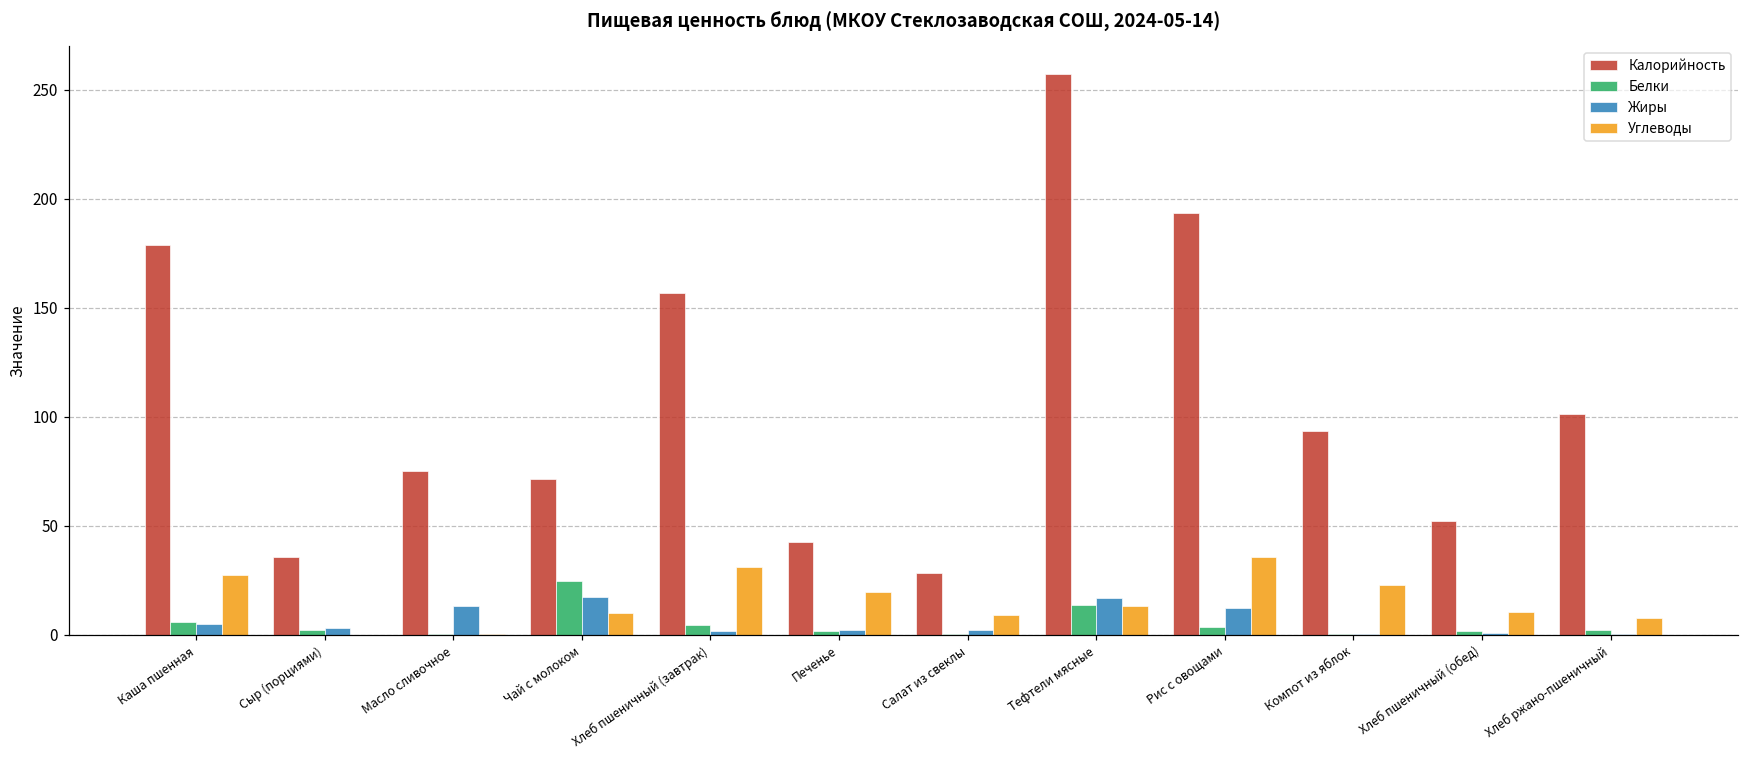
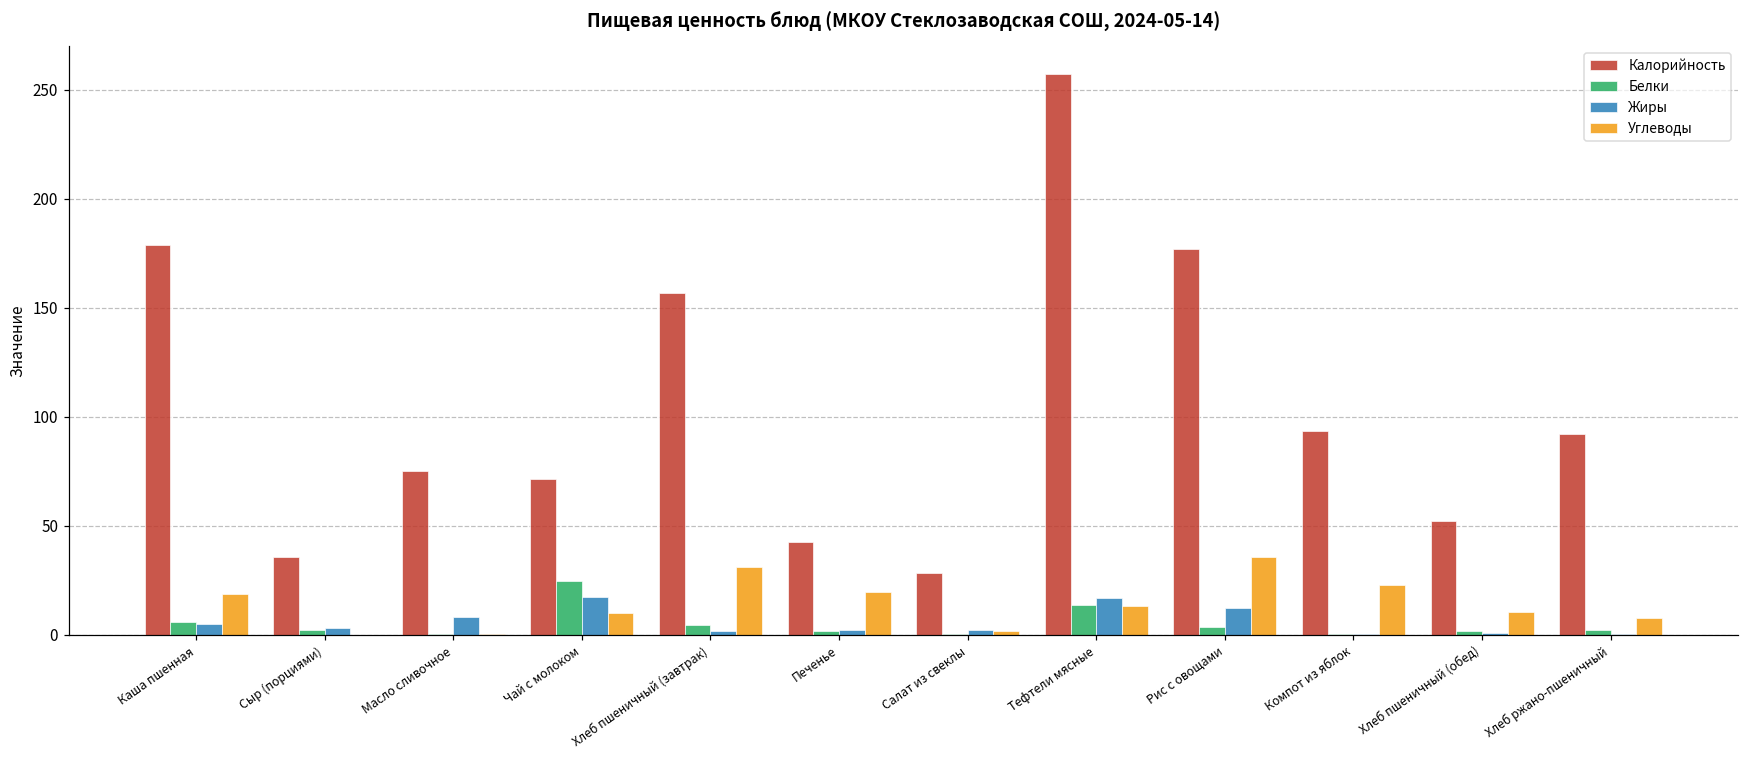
  {
    "Калорийность": {
      "Каша пшенная": 179,
      "Сыр (порциями)": 36,
      "Масло сливочное": 75,
      "Чай с молоком": 72,
      "Хлеб пшеничный (завтрак)": 157,
      "Печенье": 42,
      "Салат из свеклы": 28,
      "Тефтели мясные": 257,
-     "Рис с овощами": 194,
+     "Рис с овощами": 177,
      "Компот из яблок": 93,
      "Хлеб пшеничный (обед)": 52,
-     "Хлеб ржано-пшеничный": 101
+     "Хлеб ржано-пшеничный": 92
    },
    "Белки": {
      "Каша пшенная": 6,
      "Сыр (порциями)": 2,
      "Чай с молоком": 25,
      "Хлеб пшеничный (завтрак)": 5,
      "Печенье": 2,
      "Тефтели мясные": 14,
      "Рис с овощами": 3,
      "Хлеб пшеничный (обед)": 2,
      "Хлеб ржано-пшеничный": 2
    },
    "Жиры": {
      "Каша пшенная": 5,
      "Сыр (порциями)": 3,
-     "Масло сливочное": 13,
+     "Масло сливочное": 8,
      "Чай с молоком": 17,
      "Хлеб пшеничный (завтрак)": 2,
      "Печенье": 2,
      "Салат из свеклы": 2,
      "Тефтели мясные": 17,
      "Рис с овощами": 12
    },
    "Углеводы": {
-     "Каша пшенная": 28,
+     "Каша пшенная": 19,
      "Сыр (порциями)": 0,
      "Чай с молоком": 10,
      "Хлеб пшеничный (завтрак)": 31,
      "Печенье": 20,
-     "Салат из свеклы": 9,
+     "Салат из свеклы": 2,
      "Тефтели мясные": 13,
      "Рис с овощами": 36,
      "Компот из яблок": 23,
      "Хлеб пшеничный (обед)": 10,
      "Хлеб ржано-пшеничный": 8
    }
  }
